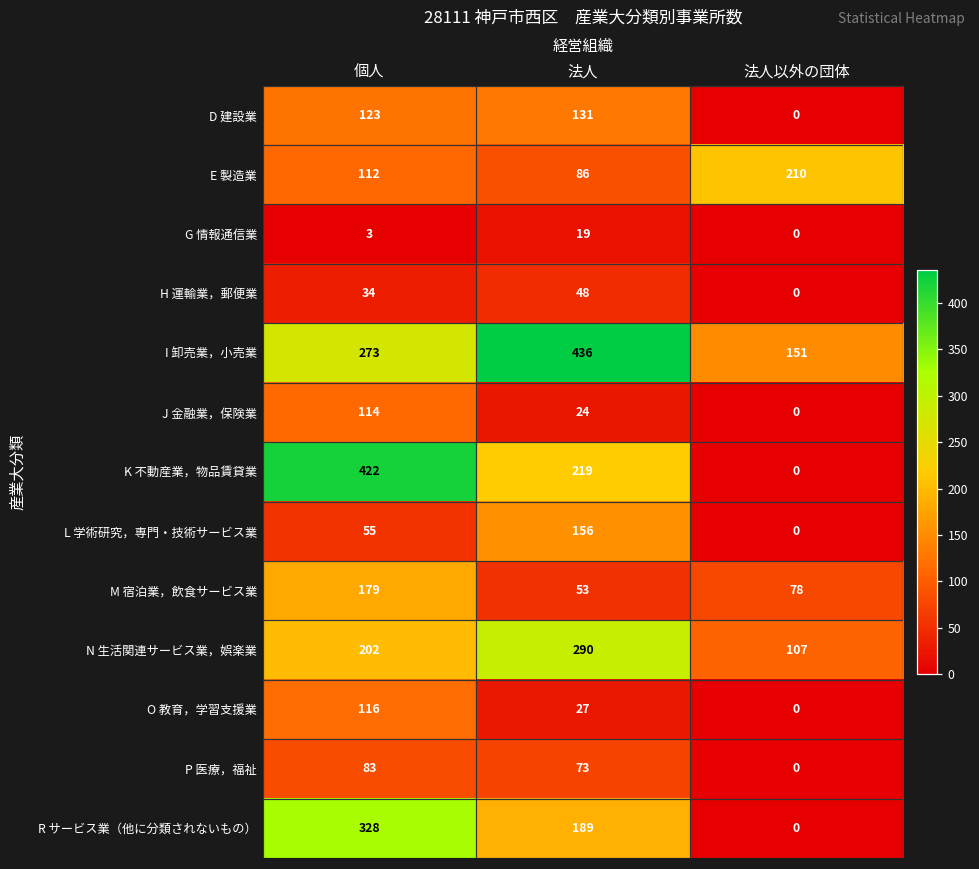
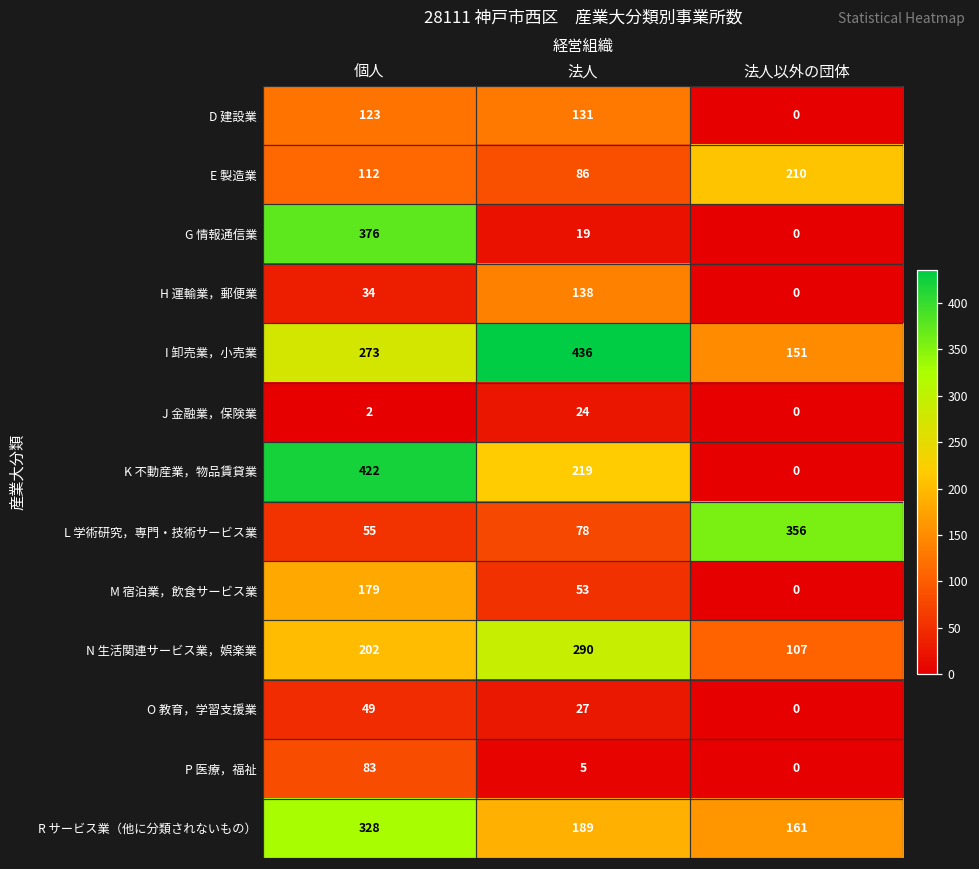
  {
    "D 建設業": {
      "個人": 123,
      "法人": 131,
      "法人以外の団体": 0
    },
    "E 製造業": {
      "個人": 112,
      "法人": 86,
      "法人以外の団体": 210
    },
    "G 情報通信業": {
-     "個人": 3,
+     "個人": 376,
      "法人": 19,
      "法人以外の団体": 0
    },
    "H 運輸業，郵便業": {
      "個人": 34,
-     "法人": 48,
+     "法人": 138,
      "法人以外の団体": 0
    },
    "I 卸売業，小売業": {
      "個人": 273,
      "法人": 436,
      "法人以外の団体": 151
    },
    "J 金融業，保険業": {
-     "個人": 114,
+     "個人": 2,
      "法人": 24,
      "法人以外の団体": 0
    },
    "K 不動産業，物品賃貸業": {
      "個人": 422,
      "法人": 219,
      "法人以外の団体": 0
    },
    "L 学術研究，専門・技術サービス業": {
      "個人": 55,
-     "法人": 156,
-     "法人以外の団体": 0
+     "法人": 78,
+     "法人以外の団体": 356
    },
    "M 宿泊業，飲食サービス業": {
      "個人": 179,
      "法人": 53,
-     "法人以外の団体": 78
+     "法人以外の団体": 0
    },
    "N 生活関連サービス業，娯楽業": {
      "個人": 202,
      "法人": 290,
      "法人以外の団体": 107
    },
    "O 教育，学習支援業": {
-     "個人": 116,
+     "個人": 49,
      "法人": 27,
      "法人以外の団体": 0
    },
    "P 医療，福祉": {
      "個人": 83,
-     "法人": 73,
+     "法人": 5,
      "法人以外の団体": 0
    },
    "R サービス業（他に分類されないもの）": {
      "個人": 328,
      "法人": 189,
-     "法人以外の団体": 0
+     "法人以外の団体": 161
    }
  }
